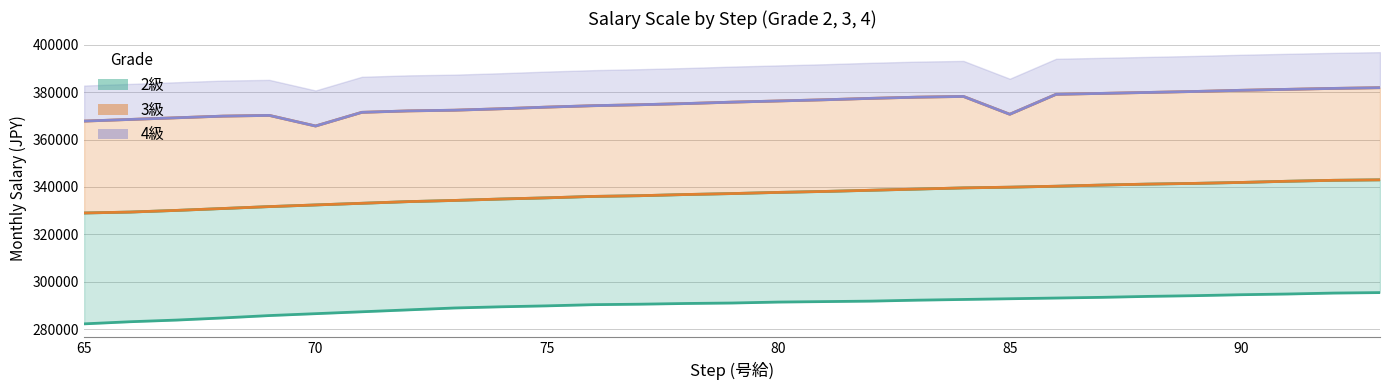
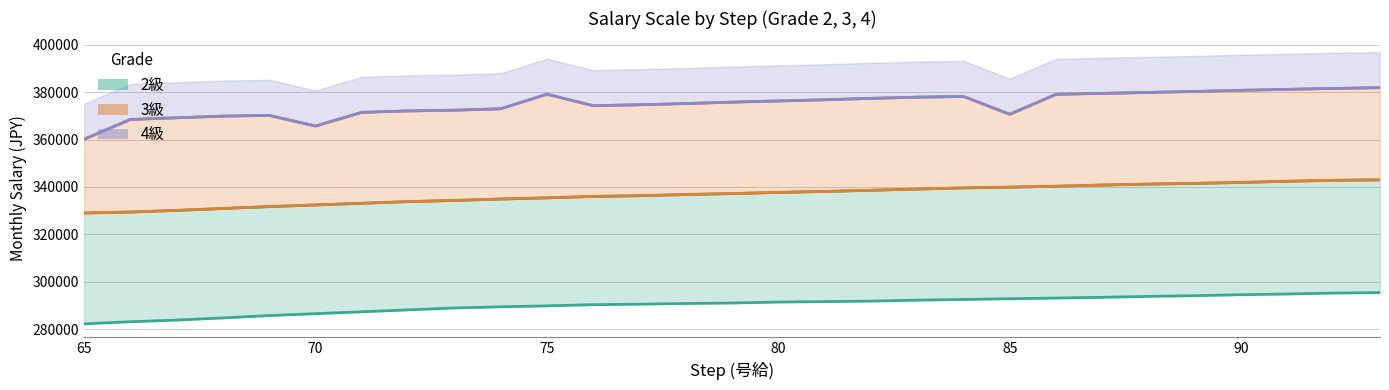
  {
    "3級": {
-     "65": 368000,
+     "65": 360000,
      "70": 366000,
-     "75": 374000,
+     "75": 379000,
      "80": 376000,
      "85": 371000,
      "90": 381000
    }
  }
